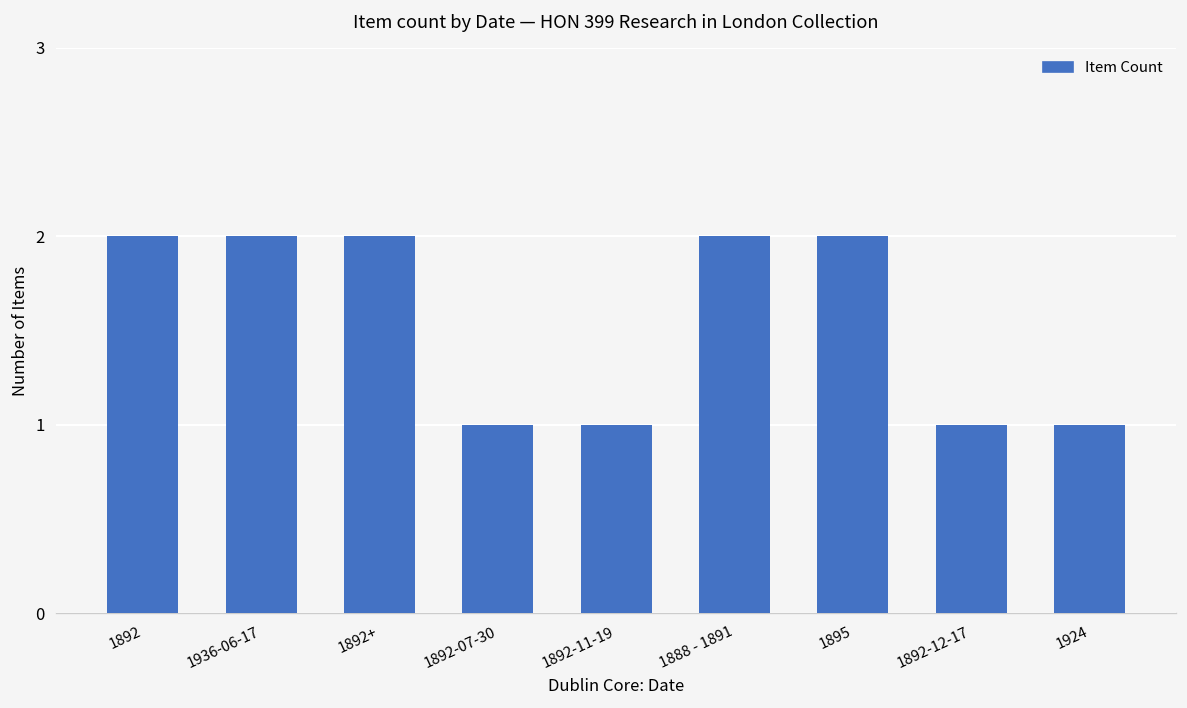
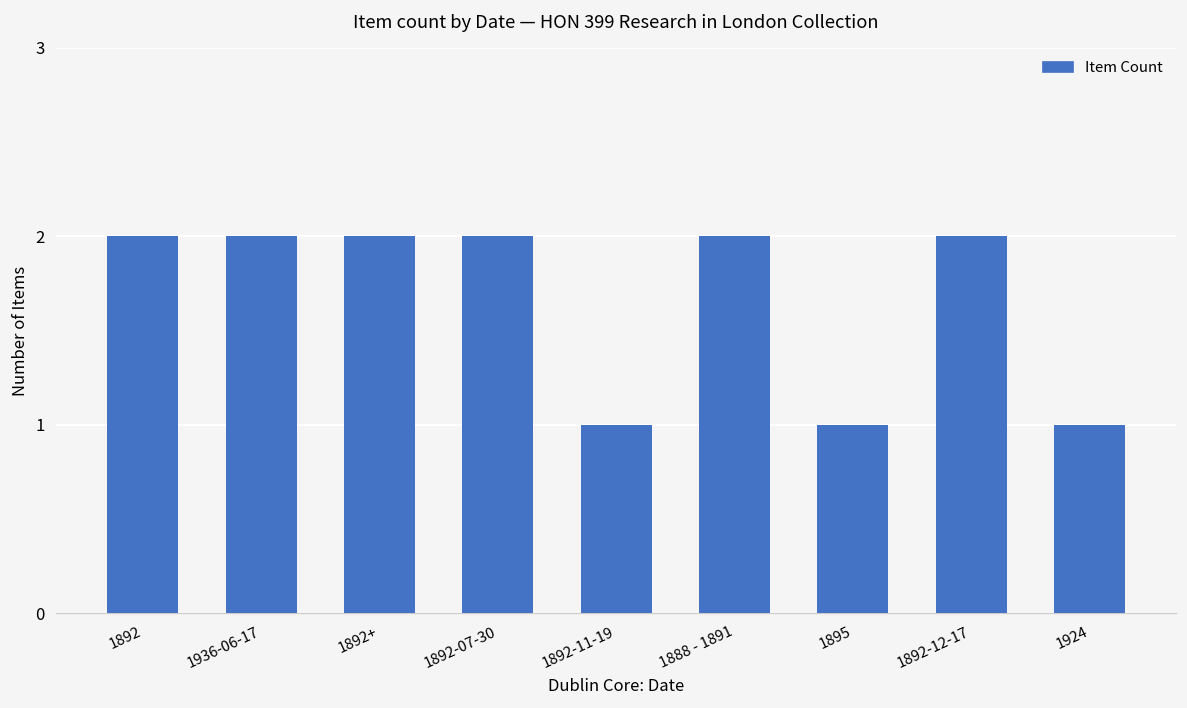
  {
    "1892": 2,
    "1936-06-17": 2,
    "1892+": 2,
-   "1892-07-30": 1,
+   "1892-07-30": 2,
    "1892-11-19": 1,
    "1888 - 1891": 2,
-   "1895": 2,
-   "1892-12-17": 1,
+   "1895": 1,
+   "1892-12-17": 2,
    "1924": 1
  }
